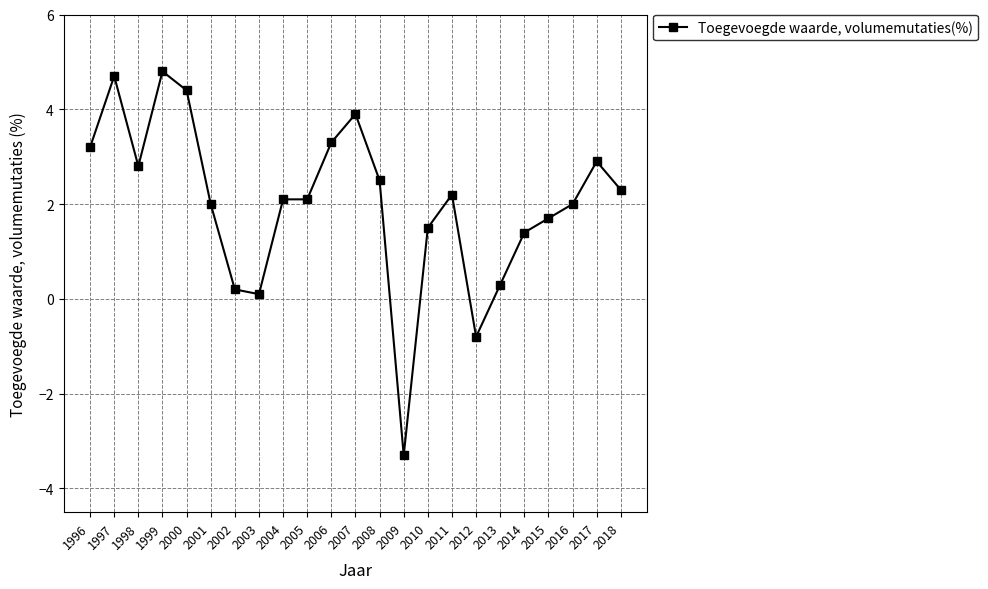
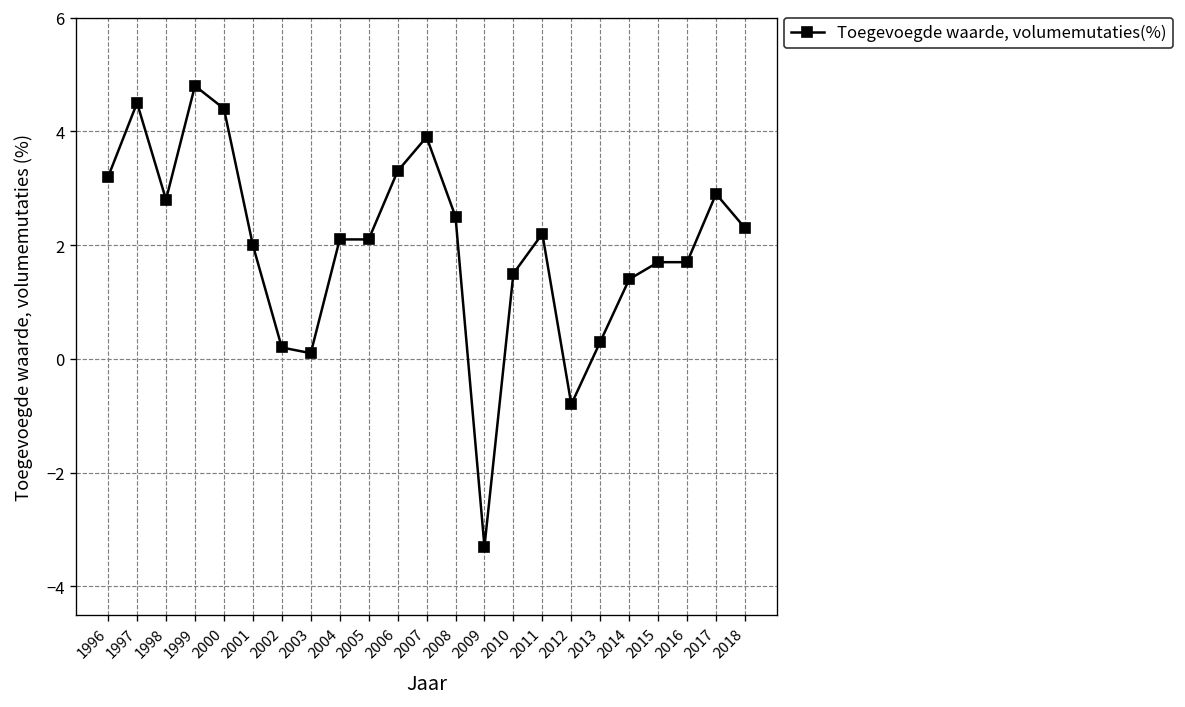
  {
    "1996": 3.2,
-   "1997": 4.7,
+   "1997": 4.5,
    "1998": 2.8,
    "1999": 4.8,
    "2000": 4.4,
    "2001": 2.0,
    "2002": 0.2,
    "2003": 0.1,
    "2004": 2.1,
    "2005": 2.1,
    "2006": 3.3,
    "2007": 3.9,
    "2008": 2.5,
    "2009": -3.3,
    "2010": 1.5,
    "2011": 2.2,
    "2012": -0.8,
    "2013": 0.3,
    "2014": 1.4,
    "2015": 1.7,
-   "2016": 2.0,
+   "2016": 1.7,
    "2017": 2.9,
    "2018": 2.3
  }
